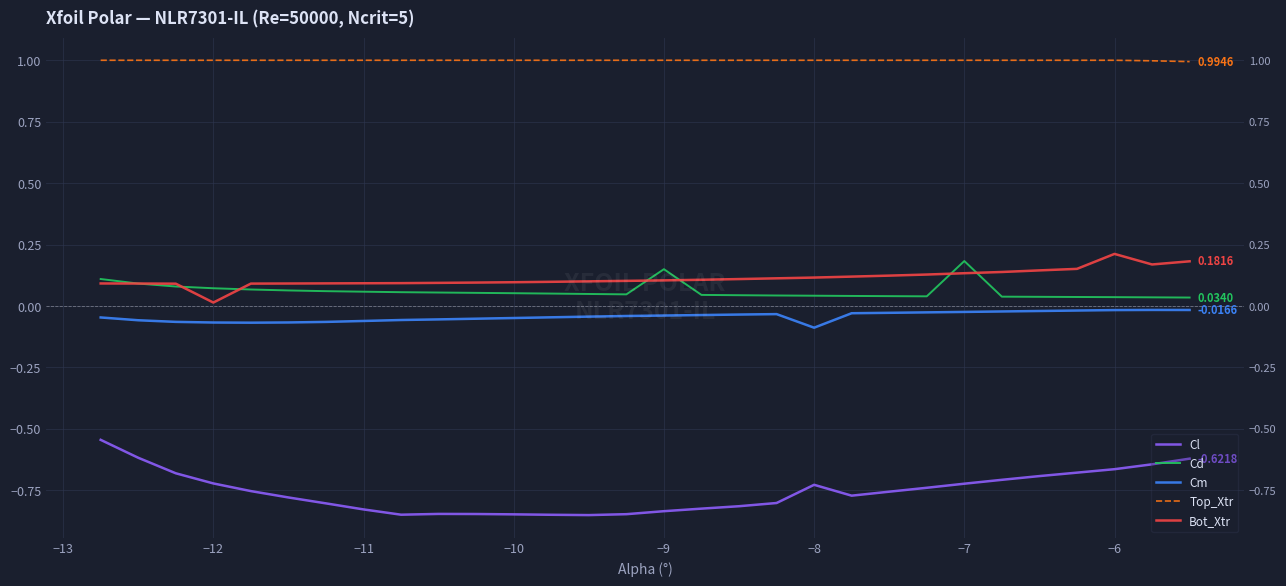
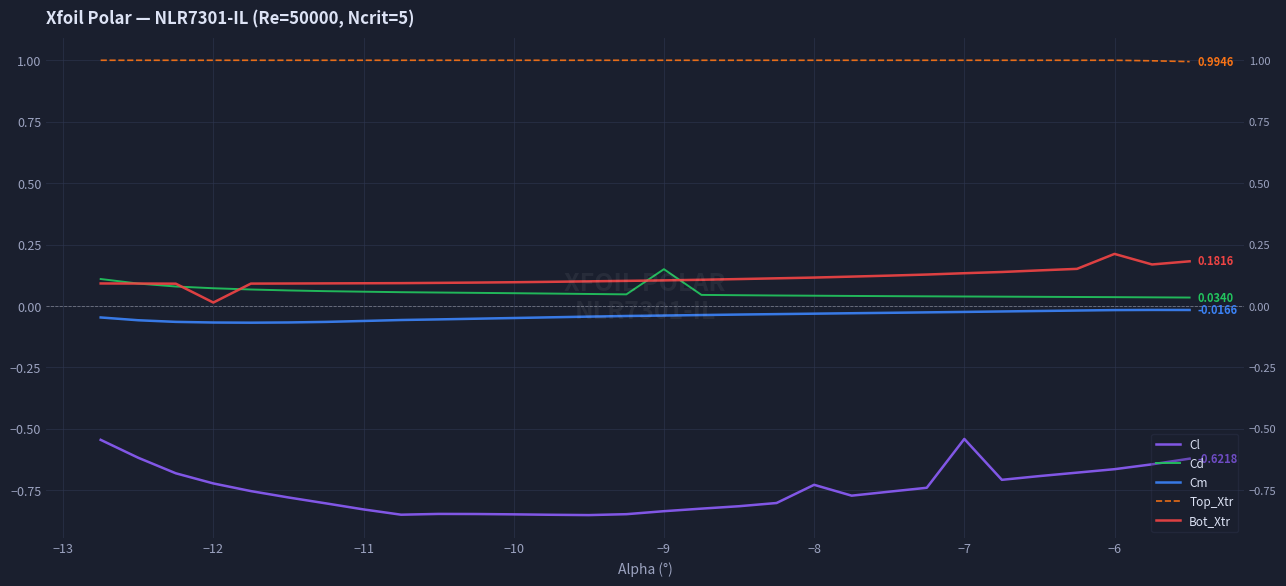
  {
    "Cl": {
      "−12": -0.72,
      "−11": -0.83,
      "−10": -0.85,
      "−9": -0.84,
      "−8": -0.73,
-     "−7": -0.72,
+     "−7": -0.54,
      "−6": -0.66
    },
    "Cd": {
      "−12": 0.07,
      "−11": 0.06,
      "−10": 0.05,
      "−9": 0.15,
      "−8": 0.04,
-     "−7": 0.18,
+     "−7": 0.04,
      "−6": 0.04
    },
    "Cm": {
      "−12": -0.07,
      "−11": -0.06,
      "−10": -0.05,
      "−9": -0.04,
-     "−8": -0.09,
+     "−8": -0.03,
      "−7": -0.02,
      "−6": -0.02
    },
    "Top_Xtr": {
      "−12": 1.00,
      "−11": 1.00,
      "−10": 1.00,
      "−9": 1.00,
      "−8": 1.00,
      "−7": 1.00,
      "−6": 1.00
    },
    "Bot_Xtr": {
      "−12": 0.01,
      "−11": 0.09,
      "−10": 0.10,
      "−9": 0.10,
      "−8": 0.12,
      "−7": 0.13,
      "−6": 0.21
    }
  }
